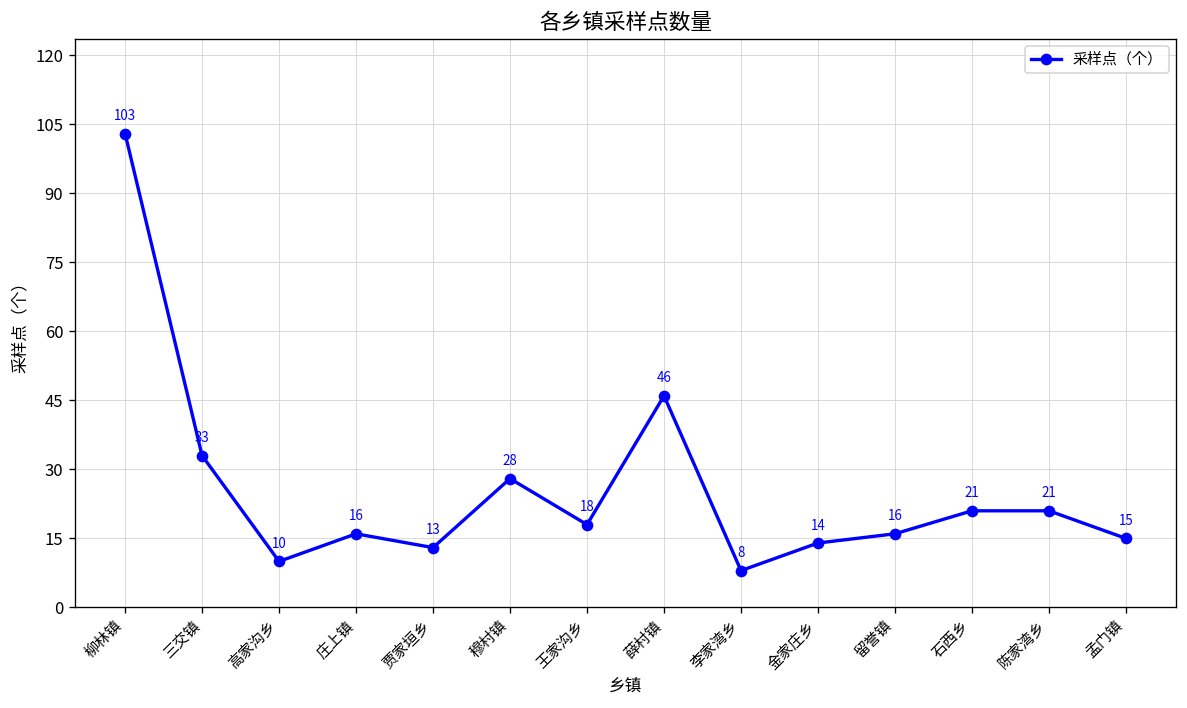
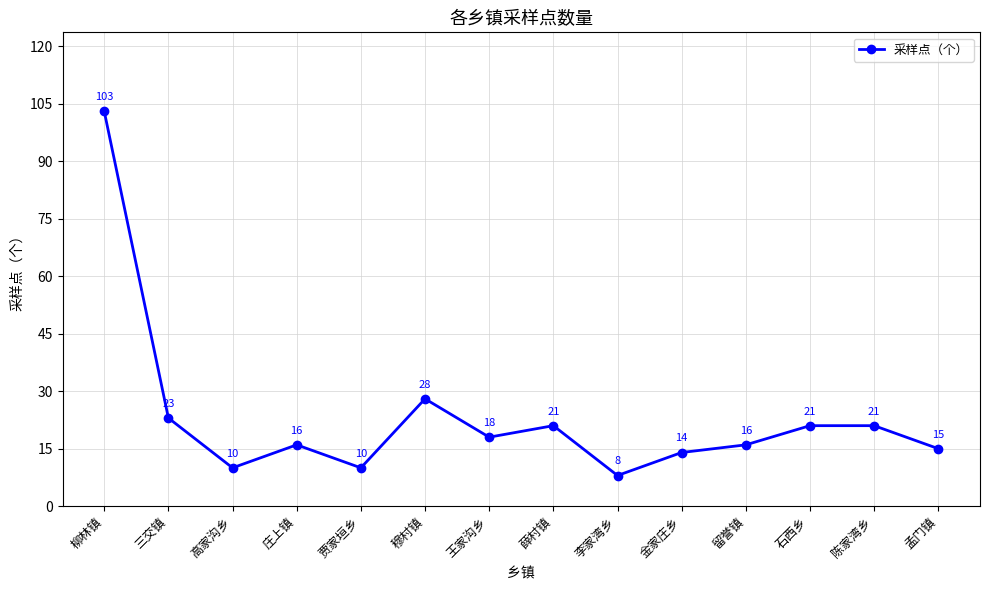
  {
    "柳林镇": 103,
-   "三交镇": 33,
+   "三交镇": 23,
    "高家沟乡": 10,
    "庄上镇": 16,
-   "贾家垣乡": 13,
+   "贾家垣乡": 10,
    "穆村镇": 28,
    "王家沟乡": 18,
-   "薛村镇": 46,
+   "薛村镇": 21,
    "李家湾乡": 8,
    "金家庄乡": 14,
    "留誉镇": 16,
    "石西乡": 21,
    "陈家湾乡": 21,
    "孟门镇": 15
  }
